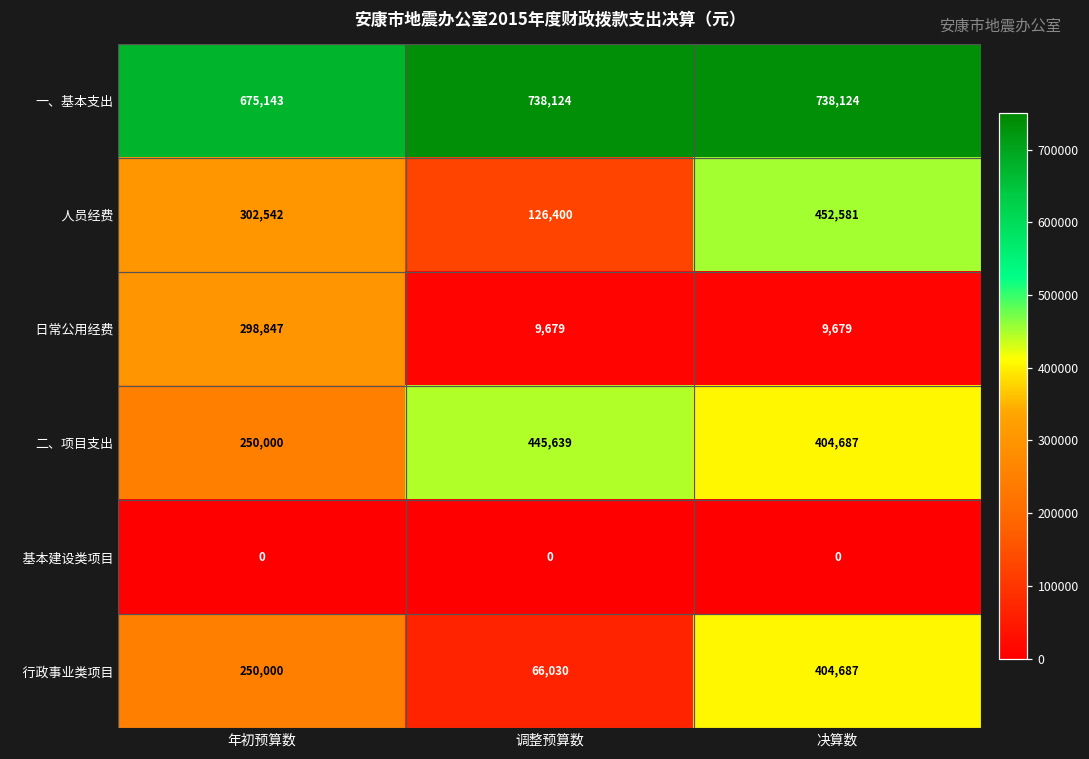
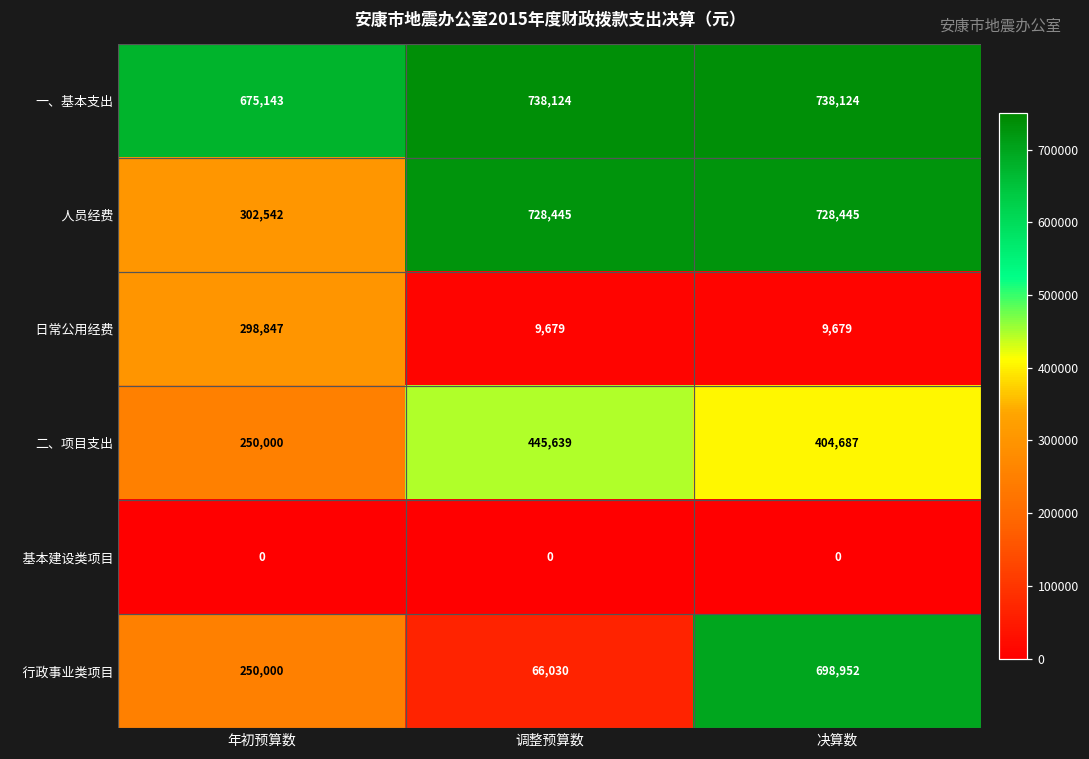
  {
    "一、基本支出": {
      "年初预算数": "675,143",
      "调整预算数": "738,124",
      "决算数": "738,124"
    },
    "人员经费": {
      "年初预算数": "302,542",
-     "调整预算数": "126,400",
-     "决算数": "452,581"
+     "调整预算数": "728,445",
+     "决算数": "728,445"
    },
    "日常公用经费": {
      "年初预算数": "298,847",
      "调整预算数": "9,679",
      "决算数": "9,679"
    },
    "二、项目支出": {
      "年初预算数": "250,000",
      "调整预算数": "445,639",
      "决算数": "404,687"
    },
    "基本建设类项目": {
      "年初预算数": "0",
      "调整预算数": "0",
      "决算数": "0"
    },
    "行政事业类项目": {
      "年初预算数": "250,000",
      "调整预算数": "66,030",
-     "决算数": "404,687"
+     "决算数": "698,952"
    }
  }
